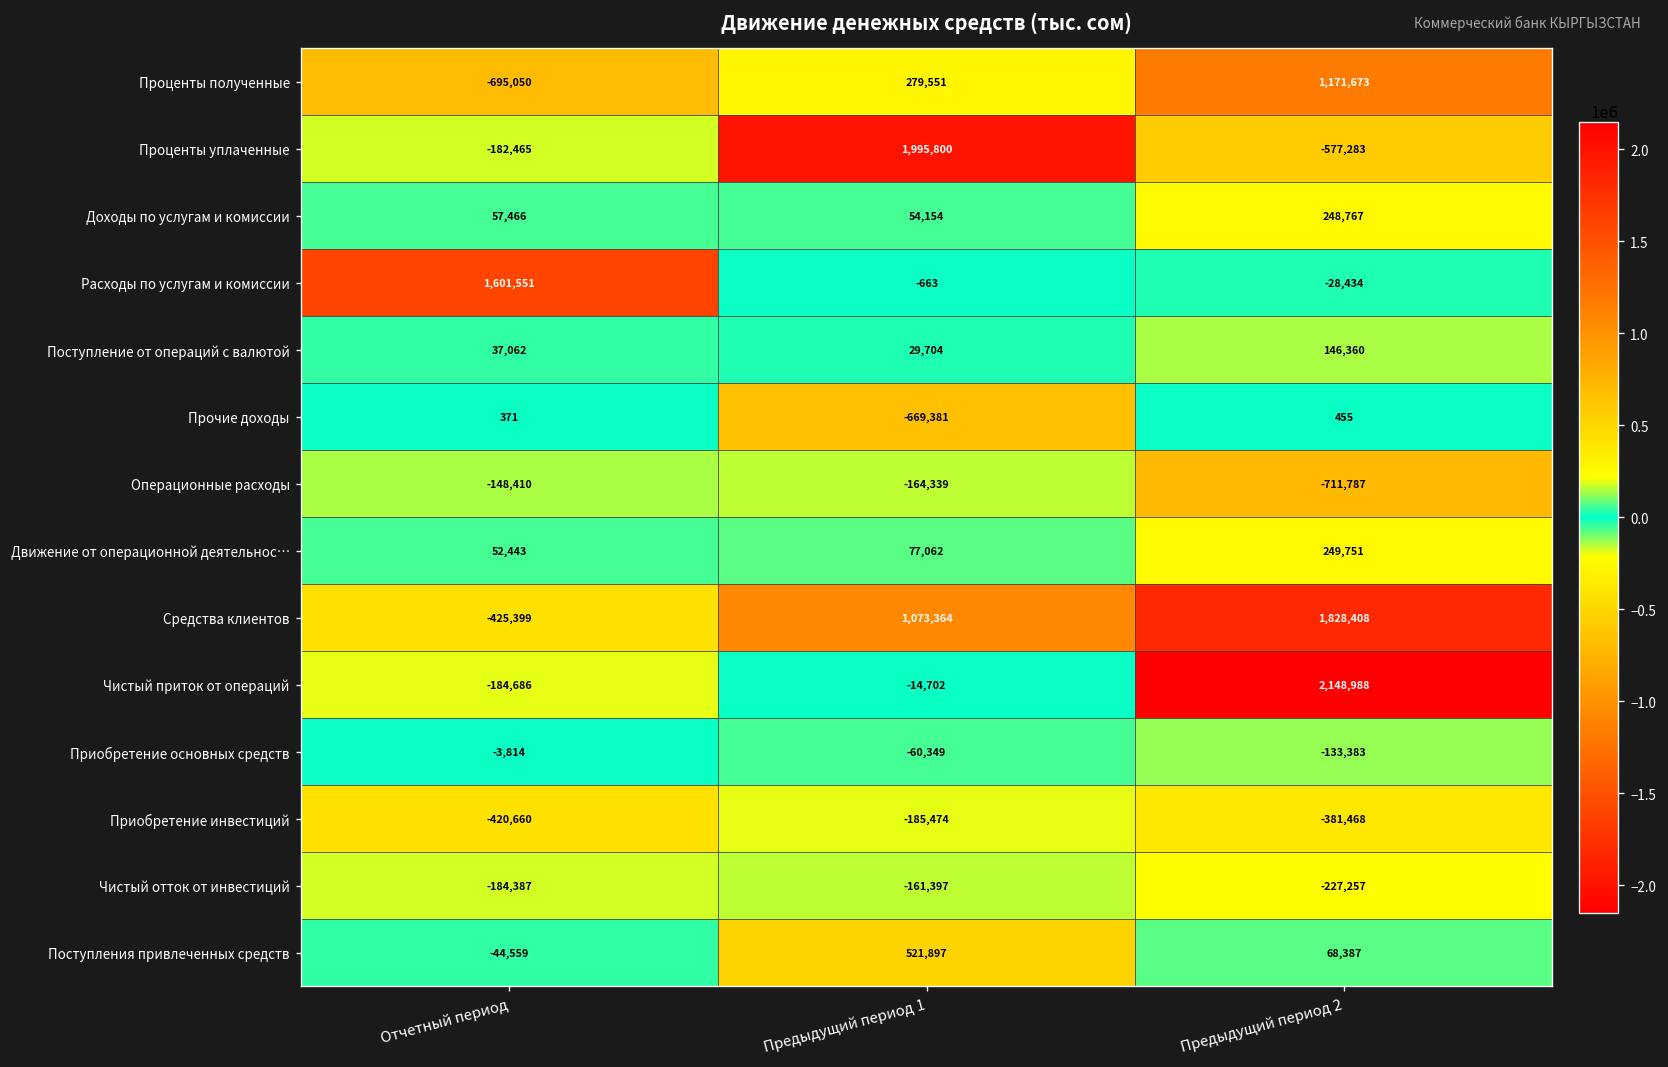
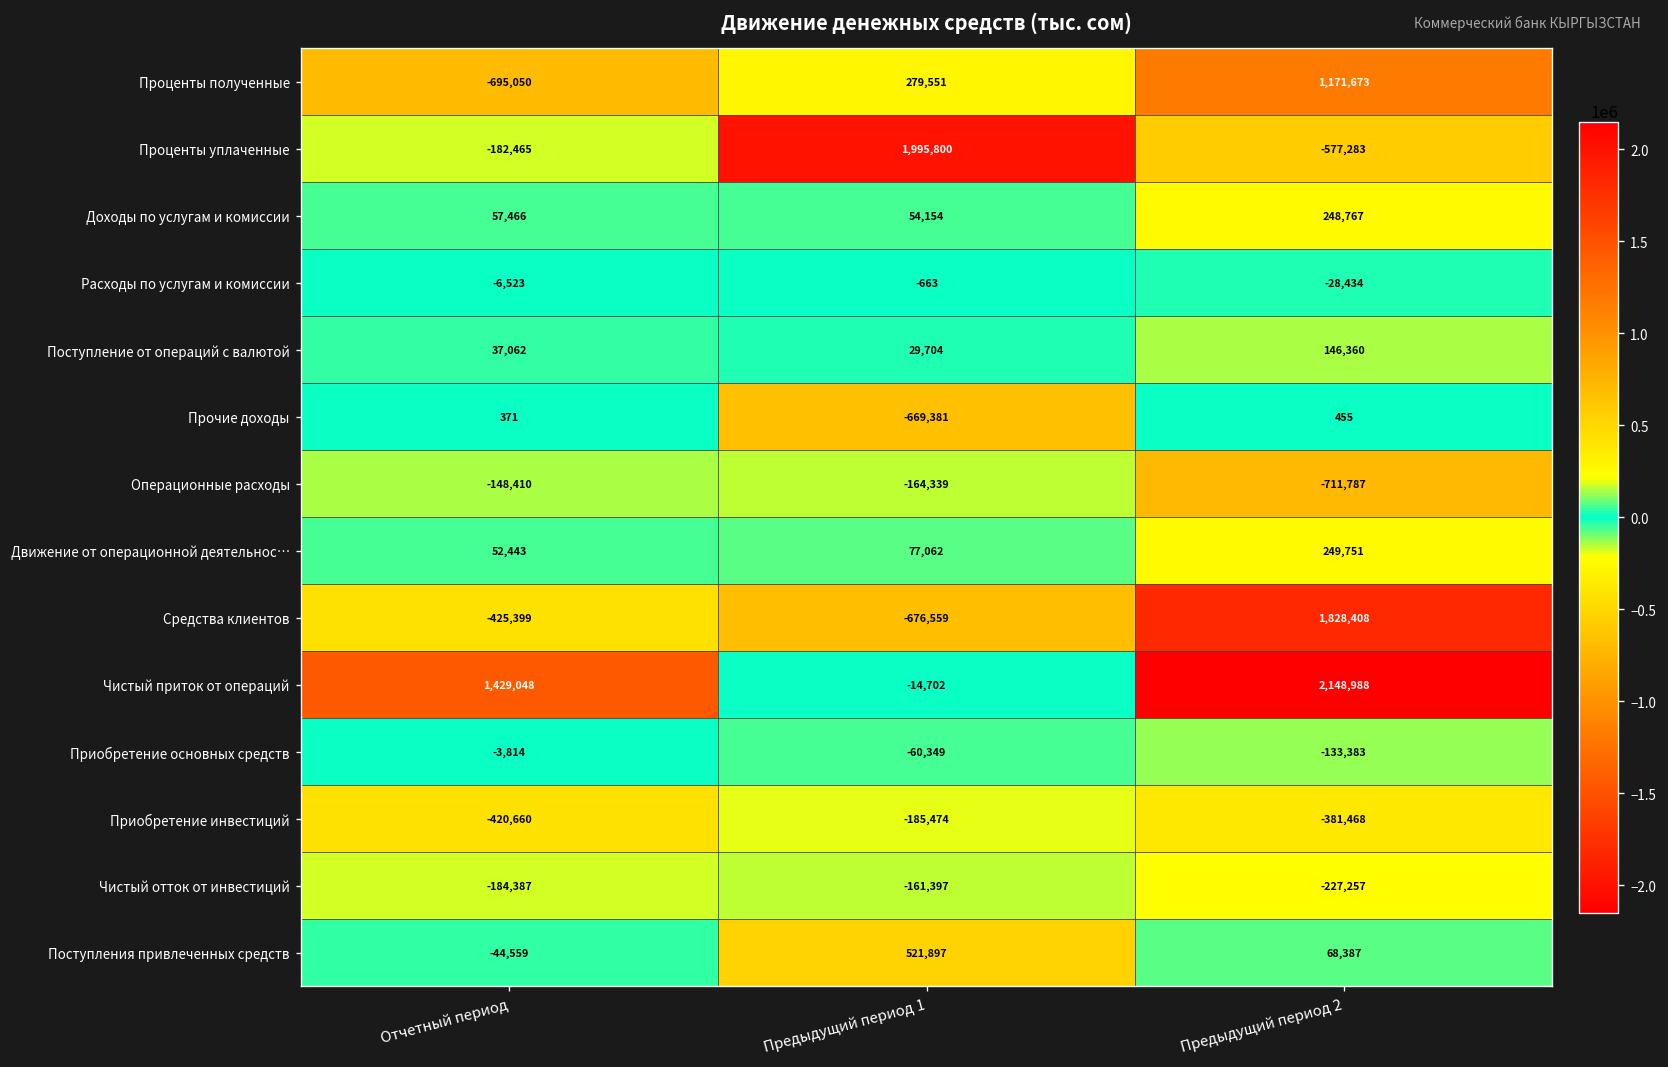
  {
    "Проценты полученные": {
      "Отчетный период": "-695,050",
      "Предыдущий период 1": "279,551",
      "Предыдущий период 2": "1,171,673"
    },
    "Проценты уплаченные": {
      "Отчетный период": "-182,465",
      "Предыдущий период 1": "1,995,800",
      "Предыдущий период 2": "-577,283"
    },
    "Доходы по услугам и комиссии": {
      "Отчетный период": "57,466",
      "Предыдущий период 1": "54,154",
      "Предыдущий период 2": "248,767"
    },
    "Расходы по услугам и комиссии": {
-     "Отчетный период": "1,601,551",
+     "Отчетный период": "-6,523",
      "Предыдущий период 1": "-663",
      "Предыдущий период 2": "-28,434"
    },
    "Поступление от операций с валютой": {
      "Отчетный период": "37,062",
      "Предыдущий период 1": "29,704",
      "Предыдущий период 2": "146,360"
    },
    "Прочие доходы": {
      "Отчетный период": "371",
      "Предыдущий период 1": "-669,381",
      "Предыдущий период 2": "455"
    },
    "Операционные расходы": {
      "Отчетный период": "-148,410",
      "Предыдущий период 1": "-164,339",
      "Предыдущий период 2": "-711,787"
    },
    "Движение от операционной деятельнос…": {
      "Отчетный период": "52,443",
      "Предыдущий период 1": "77,062",
      "Предыдущий период 2": "249,751"
    },
    "Средства клиентов": {
      "Отчетный период": "-425,399",
-     "Предыдущий период 1": "1,073,364",
+     "Предыдущий период 1": "-676,559",
      "Предыдущий период 2": "1,828,408"
    },
    "Чистый приток от операций": {
-     "Отчетный период": "-184,686",
+     "Отчетный период": "1,429,048",
      "Предыдущий период 1": "-14,702",
      "Предыдущий период 2": "2,148,988"
    },
    "Приобретение основных средств": {
      "Отчетный период": "-3,814",
      "Предыдущий период 1": "-60,349",
      "Предыдущий период 2": "-133,383"
    },
    "Приобретение инвестиций": {
      "Отчетный период": "-420,660",
      "Предыдущий период 1": "-185,474",
      "Предыдущий период 2": "-381,468"
    },
    "Чистый отток от инвестиций": {
      "Отчетный период": "-184,387",
      "Предыдущий период 1": "-161,397",
      "Предыдущий период 2": "-227,257"
    },
    "Поступления привлеченных средств": {
      "Отчетный период": "-44,559",
      "Предыдущий период 1": "521,897",
      "Предыдущий период 2": "68,387"
    }
  }
